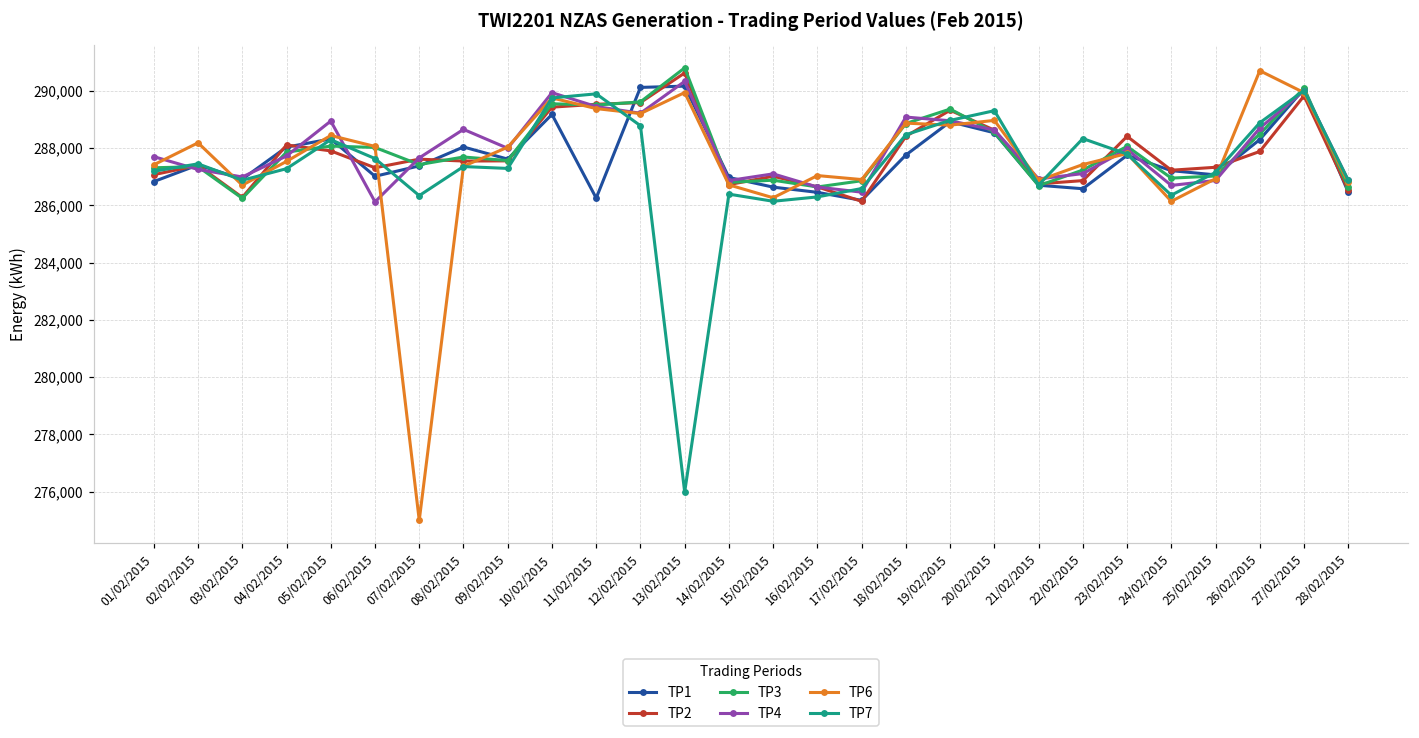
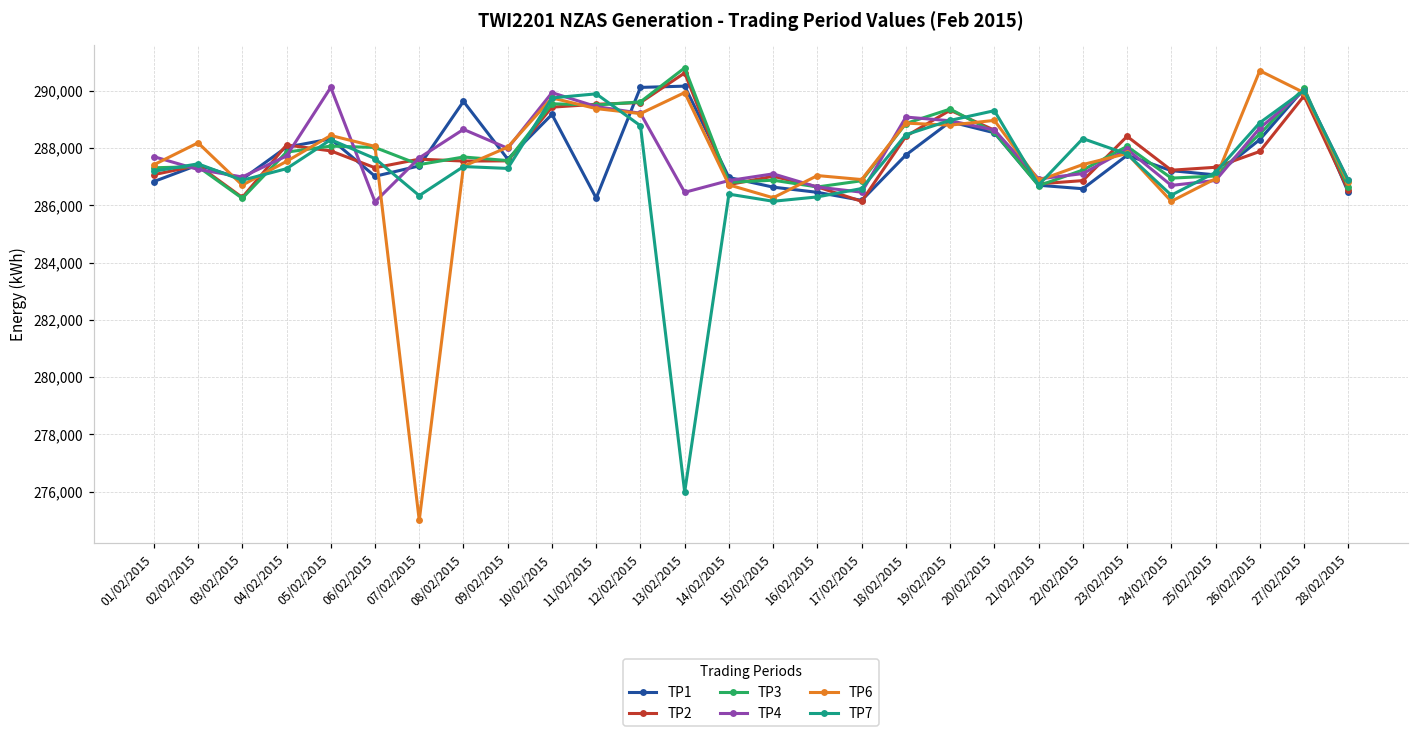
  {
    "TP1": {
      "01/02/2015": "286,800",
      "06/02/2015": "287,000",
-     "08/02/2015": "288,000",
+     "08/02/2015": "289,600",
      "10/02/2015": "289,200",
      "11/02/2015": "286,300",
      "12/02/2015": "290,100",
      "13/02/2015": "290,200",
      "14/02/2015": "287,000",
      "15/02/2015": "286,600",
      "16/02/2015": "286,500",
      "18/02/2015": "287,800",
      "22/02/2015": "286,600",
      "26/02/2015": "288,300"
    },
    "TP2": {
      "01/02/2015": "287,100",
      "05/02/2015": "287,900",
      "06/02/2015": "287,300",
      "08/02/2015": "287,600",
      "10/02/2015": "289,400",
      "13/02/2015": "290,600",
      "22/02/2015": "286,900",
      "23/02/2015": "288,400",
      "25/02/2015": "287,300",
      "26/02/2015": "287,900",
      "27/02/2015": "289,800"
    },
    "TP4": {
      "01/02/2015": "287,700",
      "04/02/2015": "287,700",
-     "05/02/2015": "289,000",
+     "05/02/2015": "290,100",
      "06/02/2015": "286,100",
      "08/02/2015": "288,700",
      "10/02/2015": "289,900",
-     "13/02/2015": "290,300",
+     "13/02/2015": "286,500",
      "17/02/2015": "286,500",
      "18/02/2015": "289,100",
      "22/02/2015": "287,100",
      "23/02/2015": "288,000",
      "24/02/2015": "286,700",
      "26/02/2015": "288,700"
    },
    "TP6": {
      "01/02/2015": "287,400",
      "02/02/2015": "288,200",
      "03/02/2015": "286,700",
      "04/02/2015": "287,500",
      "05/02/2015": "288,400",
      "07/02/2015": "275,000",
      "13/02/2015": "289,900",
      "15/02/2015": "286,300",
      "16/02/2015": "287,000",
      "19/02/2015": "288,800",
      "20/02/2015": "289,000",
      "22/02/2015": "287,400",
      "24/02/2015": "286,100",
      "26/02/2015": "290,700"
    }
  }
